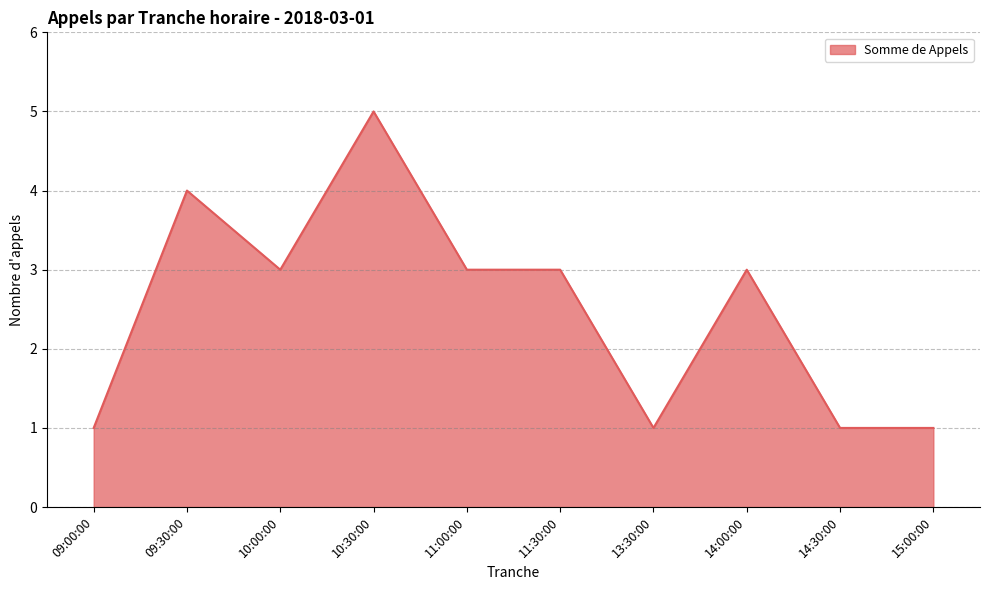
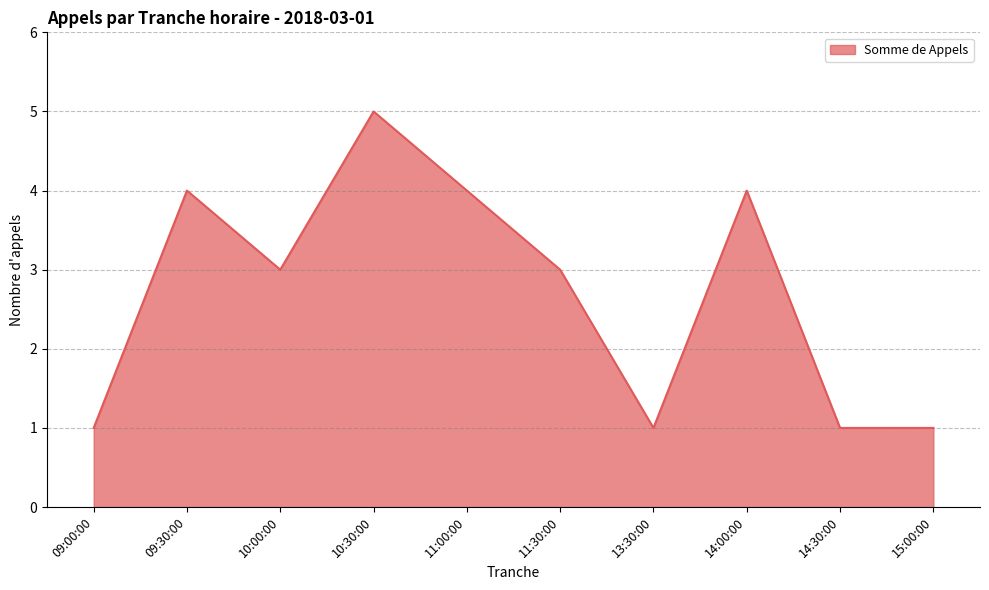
  {
    "09:00:00": 1,
    "09:30:00": 4,
    "10:00:00": 3,
    "10:30:00": 5,
-   "11:00:00": 3,
+   "11:00:00": 4,
    "11:30:00": 3,
    "13:30:00": 1,
-   "14:00:00": 3,
+   "14:00:00": 4,
    "14:30:00": 1,
    "15:00:00": 1
  }
